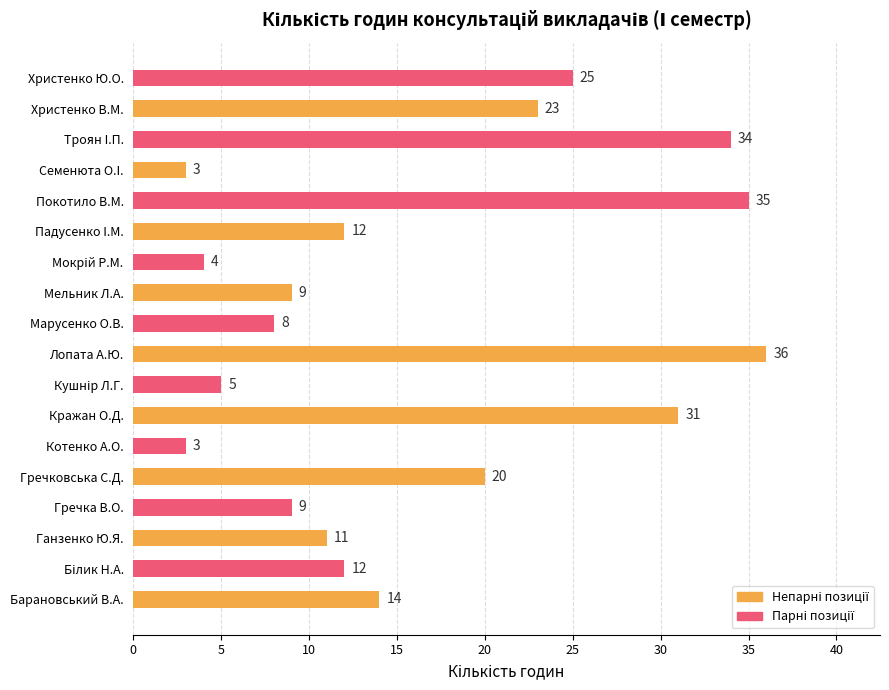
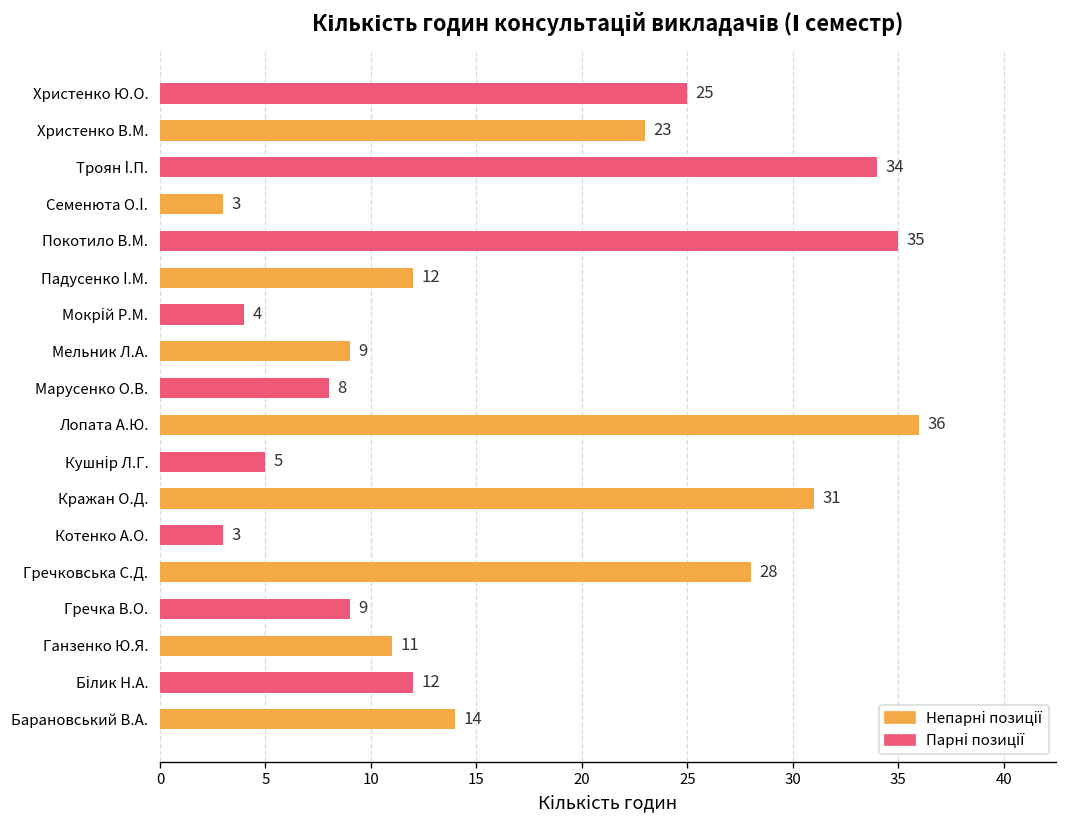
  {
    "Христенко Ю.О.": 25,
    "Христенко В.М.": 23,
    "Троян І.П.": 34,
    "Семенюта О.І.": 3,
    "Покотило В.М.": 35,
    "Падусенко І.М.": 12,
    "Мокрій Р.М.": 4,
    "Мельник Л.А.": 9,
    "Марусенко О.В.": 8,
    "Лопата А.Ю.": 36,
    "Кушнір Л.Г.": 5,
    "Кражан О.Д.": 31,
    "Котенко А.О.": 3,
-   "Гречковська С.Д.": 20,
+   "Гречковська С.Д.": 28,
    "Гречка В.О.": 9,
    "Ганзенко Ю.Я.": 11,
    "Білик Н.А.": 12,
    "Барановський В.А.": 14
  }
